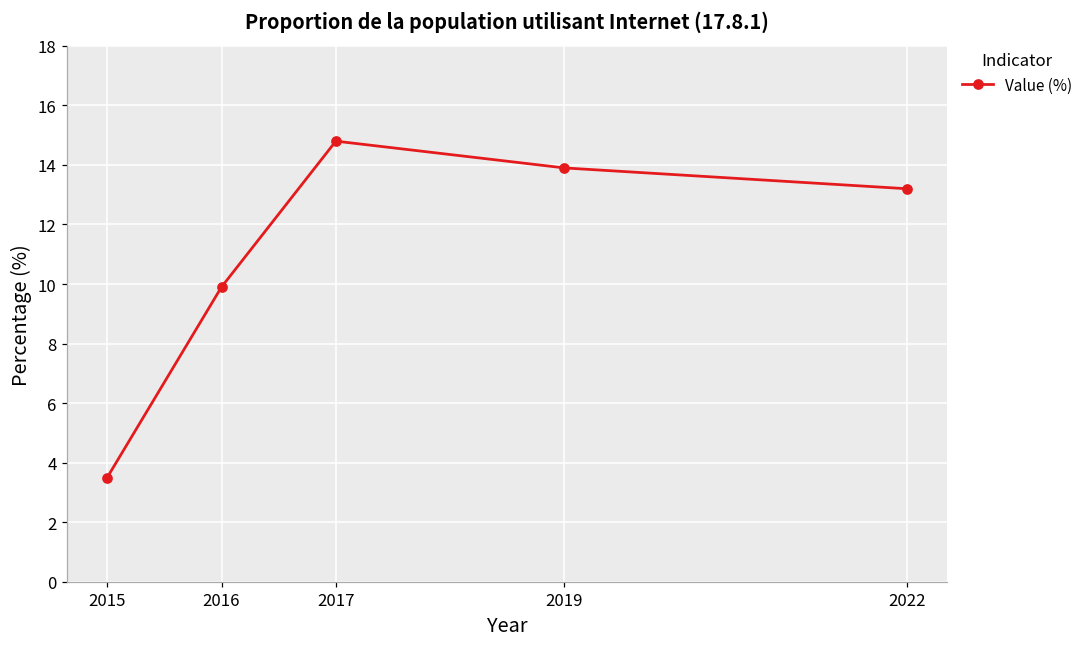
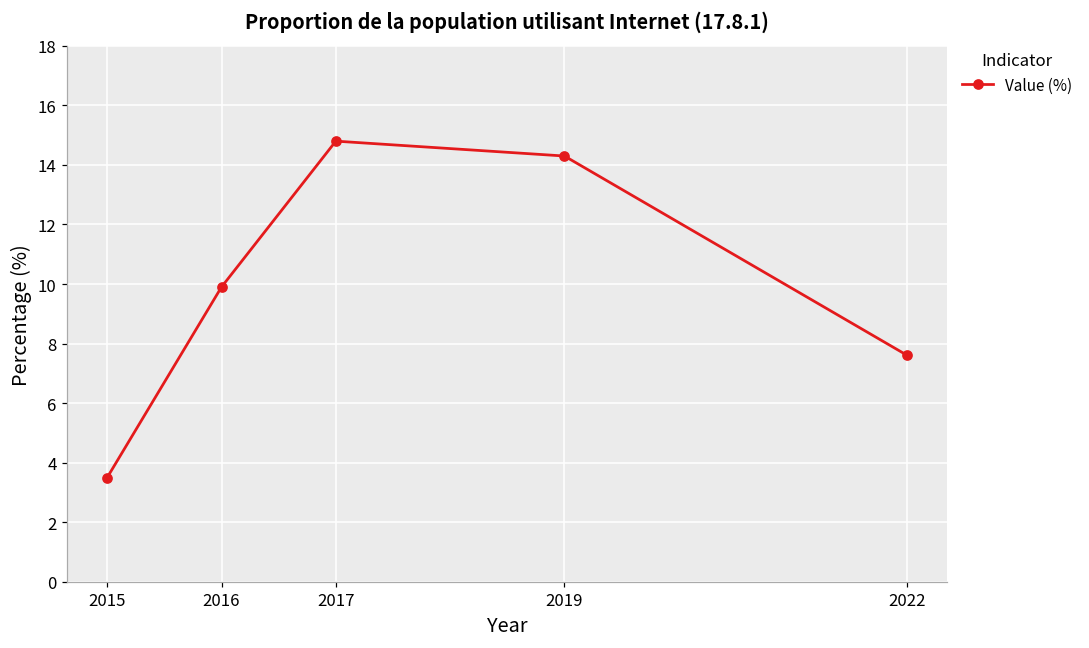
  {
    "2015": 3.5,
    "2016": 9.9,
    "2017": 14.8,
-   "2019": 13.9,
-   "2022": 13.2
+   "2019": 14.3,
+   "2022": 7.6
  }
